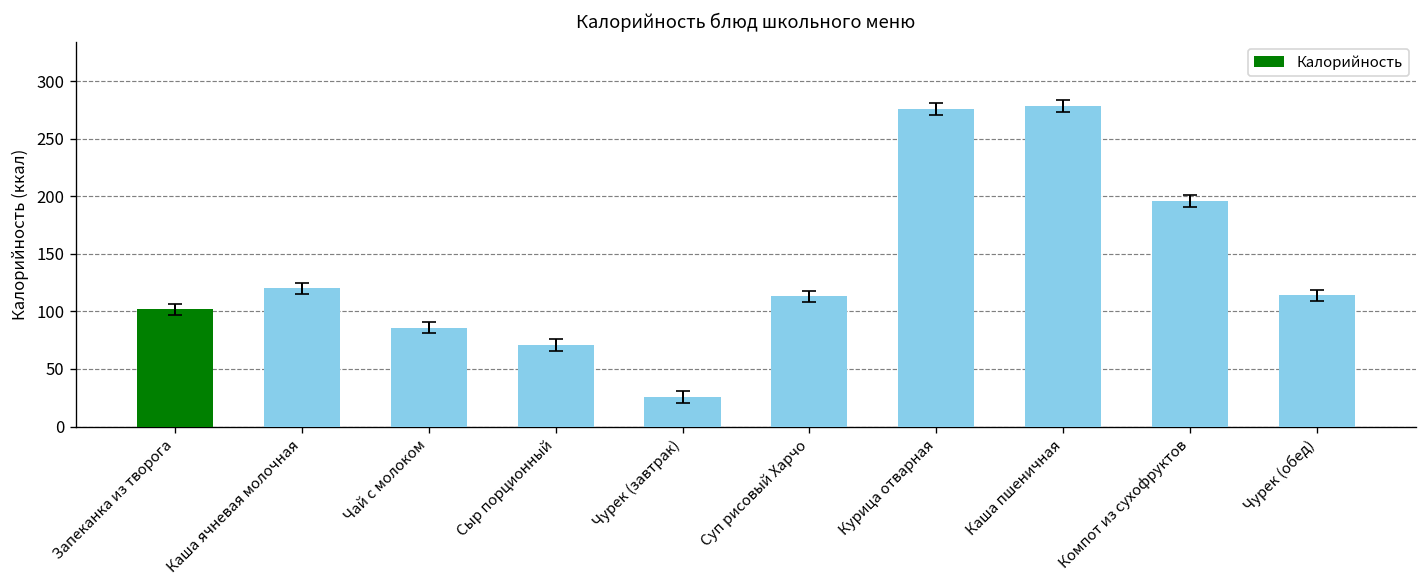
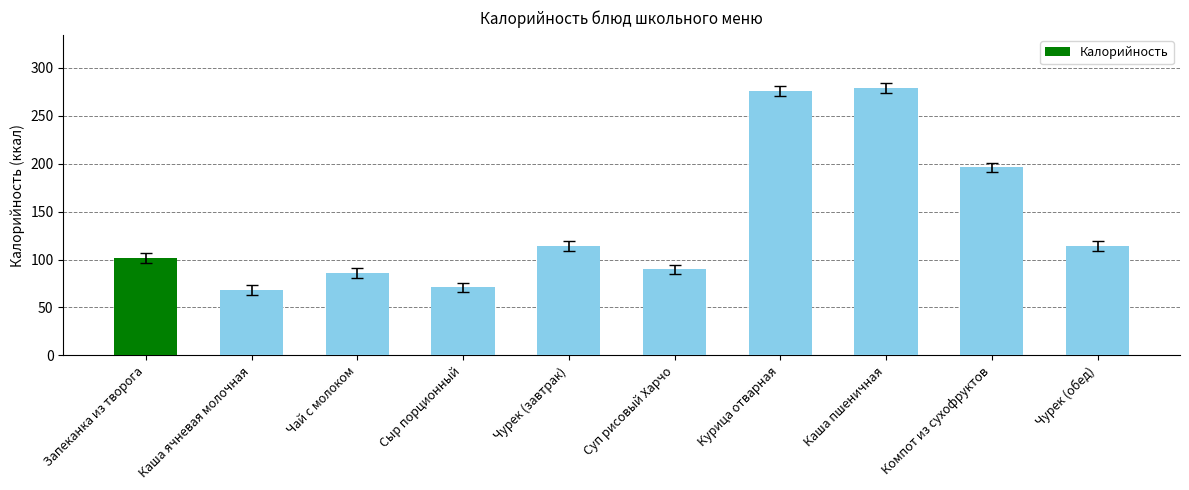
  {
    "Калорийность": {
      "Запеканка из творога": 100,
-     "Каша ячневая молочная": 120,
+     "Каша ячневая молочная": 70,
      "Чай с молоком": 90,
      "Сыр порционный": 70,
-     "Чурек (завтрак)": 30,
-     "Суп рисовый Харчо": 110,
+     "Чурек (завтрак)": 110,
+     "Суп рисовый Харчо": 90,
      "Курица отварная": 280,
      "Каша пшеничная": 280,
      "Компот из сухофруктов": 200,
      "Чурек (обед)": 110
    }
  }
